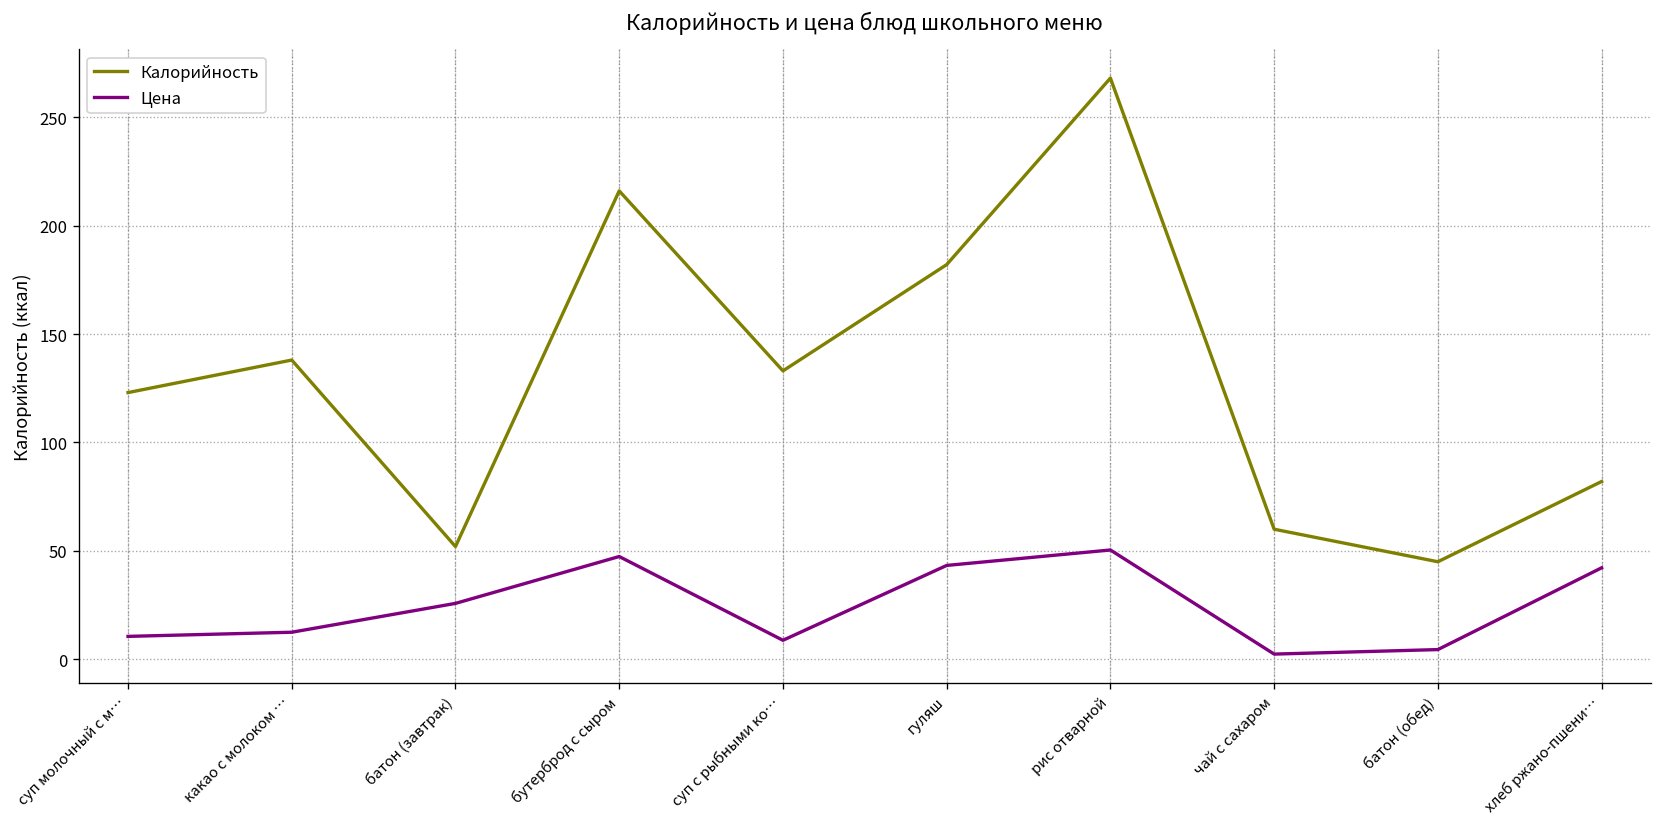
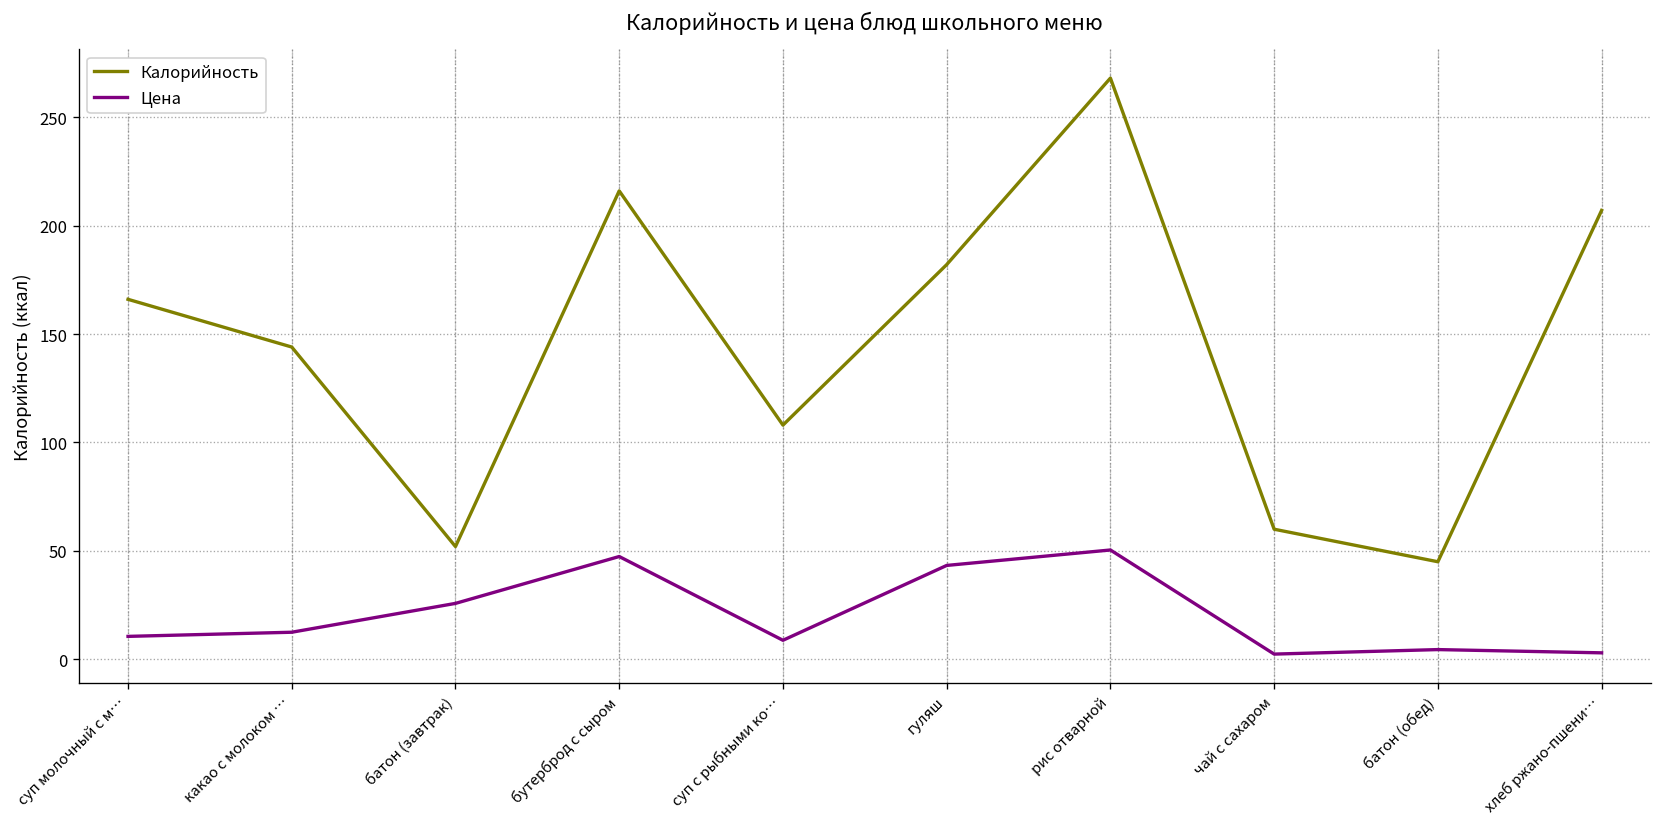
  {
    "Калорийность": {
-     "суп молочный с м…": 123,
-     "какао с молоком …": 138,
+     "суп молочный с м…": 166,
+     "какао с молоком …": 144,
      "батон (завтрак)": 52,
      "бутерброд с сыром": 216,
-     "суп с рыбными ко…": 133,
+     "суп с рыбными ко…": 108,
      "гуляш": 182,
      "рис отварной": 268,
      "чай с сахаром": 60,
      "батон (обед)": 45,
-     "хлеб ржано-пшени…": 82
+     "хлеб ржано-пшени…": 207
    },
    "Цена": {
      "суп молочный с м…": 11,
      "какао с молоком …": 13,
      "батон (завтрак)": 26,
      "бутерброд с сыром": 47,
      "суп с рыбными ко…": 9,
      "гуляш": 43,
      "рис отварной": 50,
      "чай с сахаром": 2,
      "батон (обед)": 5,
-     "хлеб ржано-пшени…": 42
+     "хлеб ржано-пшени…": 3
    }
  }
